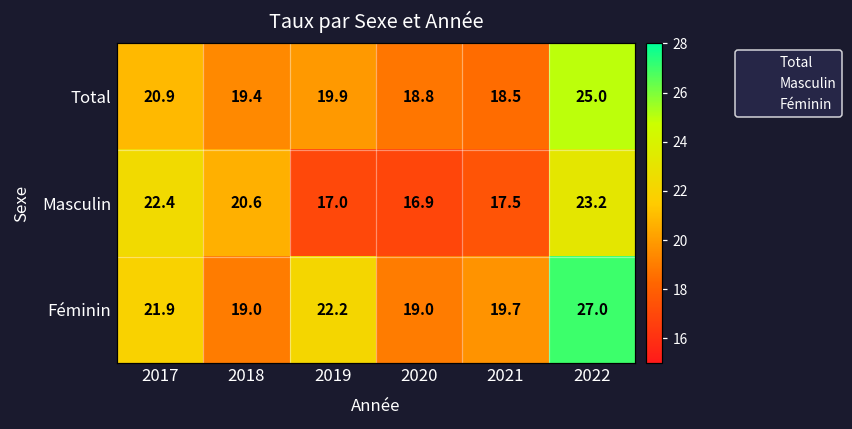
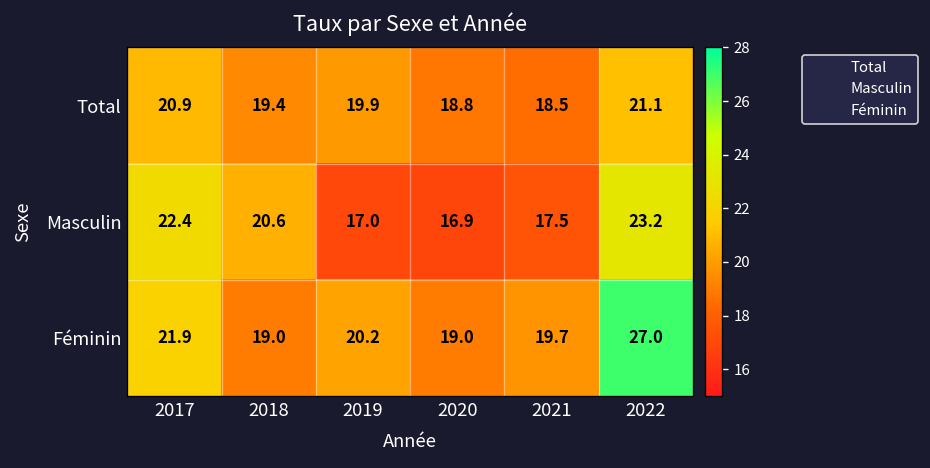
  {
    "Total": {
      "2017": 20.9,
      "2018": 19.4,
      "2019": 19.9,
      "2020": 18.8,
      "2021": 18.5,
-     "2022": 25.0
+     "2022": 21.1
    },
    "Masculin": {
      "2017": 22.4,
      "2018": 20.6,
      "2019": 17.0,
      "2020": 16.9,
      "2021": 17.5,
      "2022": 23.2
    },
    "Féminin": {
      "2017": 21.9,
      "2018": 19.0,
-     "2019": 22.2,
+     "2019": 20.2,
      "2020": 19.0,
      "2021": 19.7,
      "2022": 27.0
    }
  }
